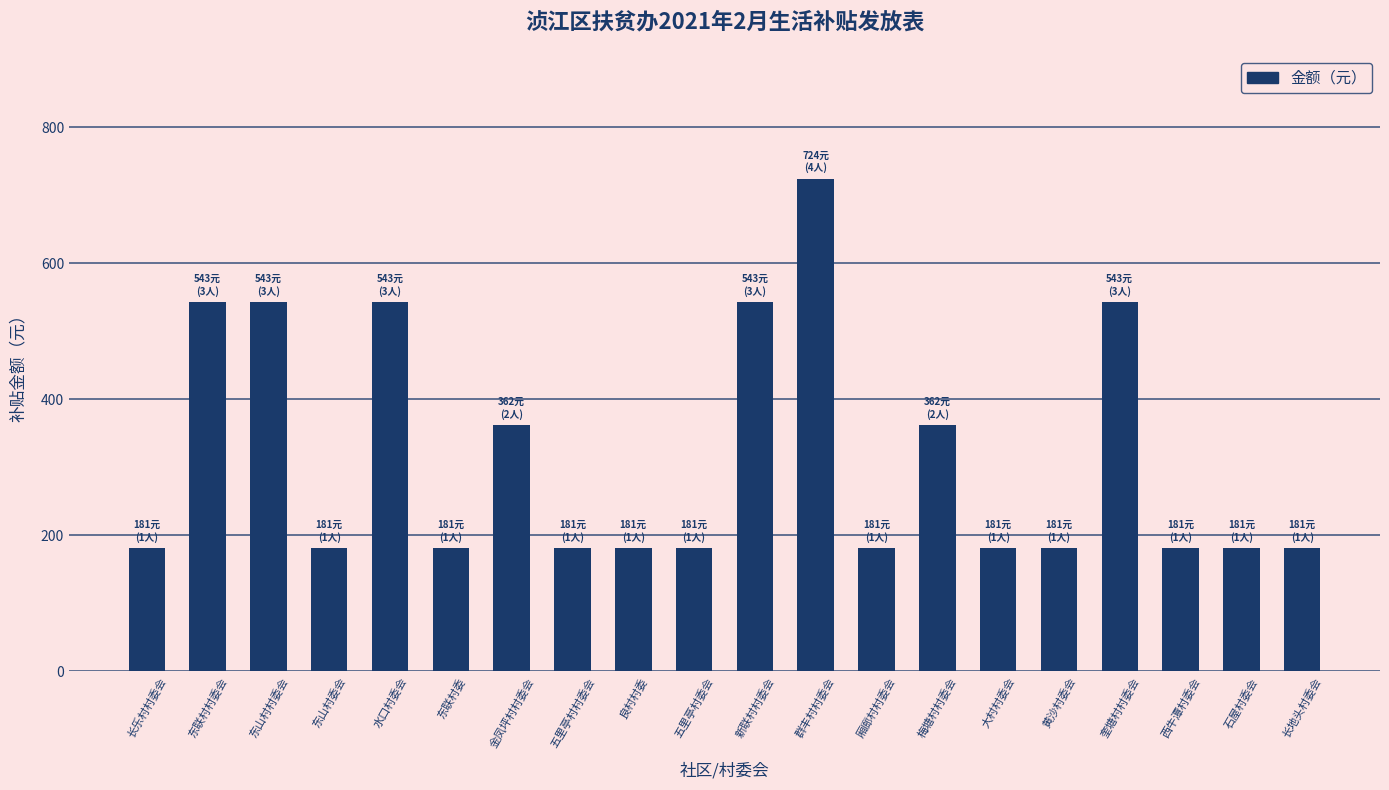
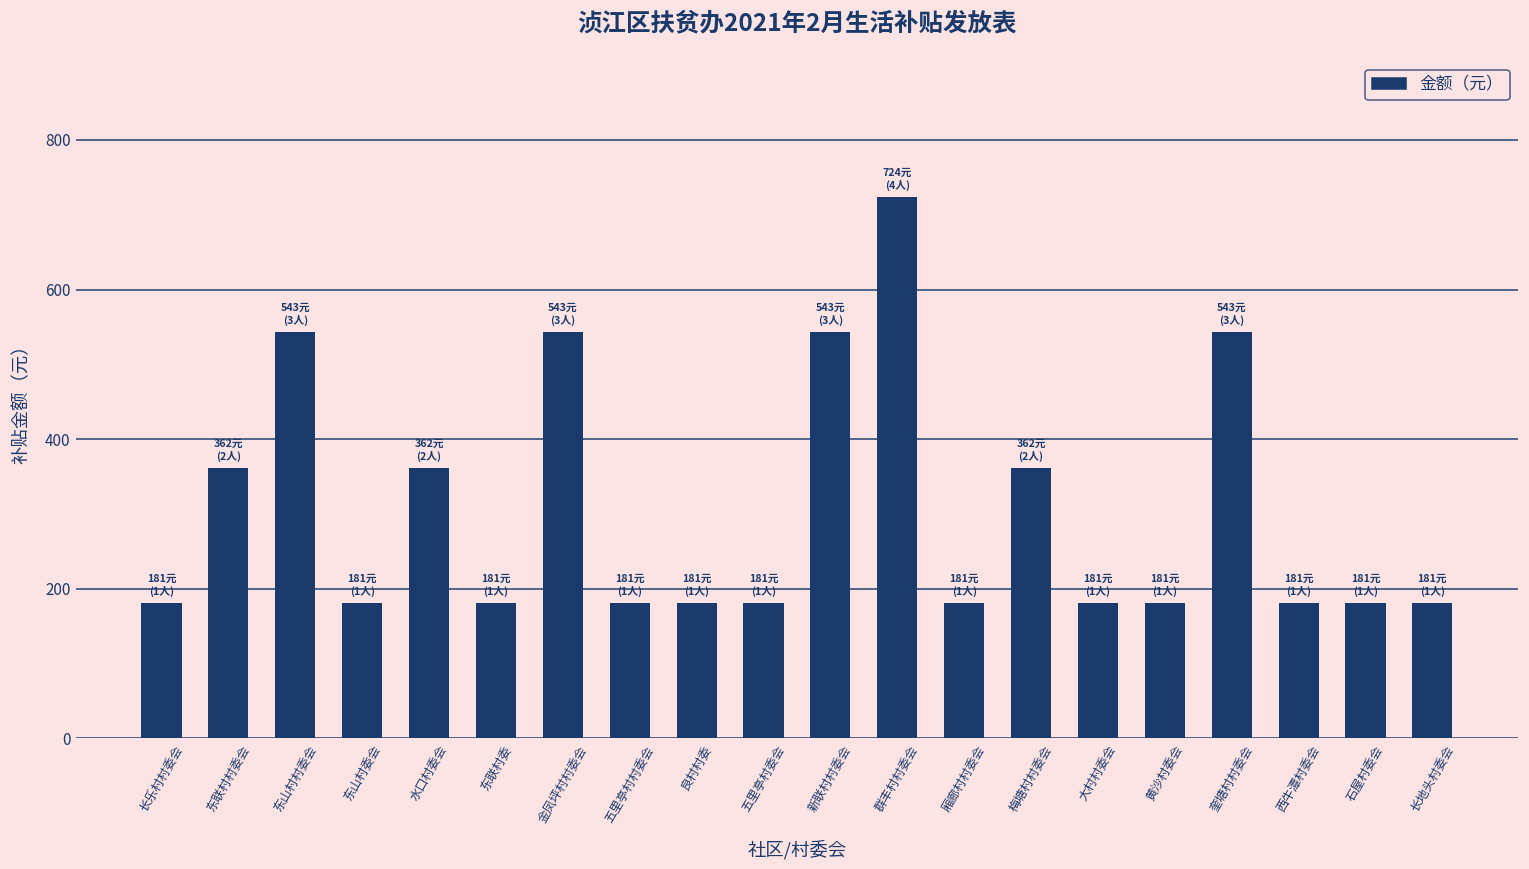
  {
    "长乐村村委会": "181元",
-   "东联村村委会": "543元 (3人)",
+   "东联村村委会": "362元 (2人)",
    "东山村村委会": "543元",
    "东山村委会": "181元",
-   "水口村委会": "543元 (3人)",
+   "水口村委会": "362元 (2人)",
    "东联村委": "181元",
-   "金凤坪村村委会": "362元 (2人)",
+   "金凤坪村村委会": "543元 (3人)",
    "五里亭村村委会": "181元",
    "良村村委": "181元",
    "五里亭村委会": "181元",
    "新联村村委会": "543元",
    "群丰村村委会": "724元",
    "厢廊村村委会": "181元",
    "梅塘村村委会": "362元",
    "大村村委会": "181元",
    "黄沙村委会": "181元",
    "奎塘村村委会": "543元",
    "西牛潭村委会": "181元",
    "石屋村委会": "181元",
    "长地头村委会": "181元"
  }
